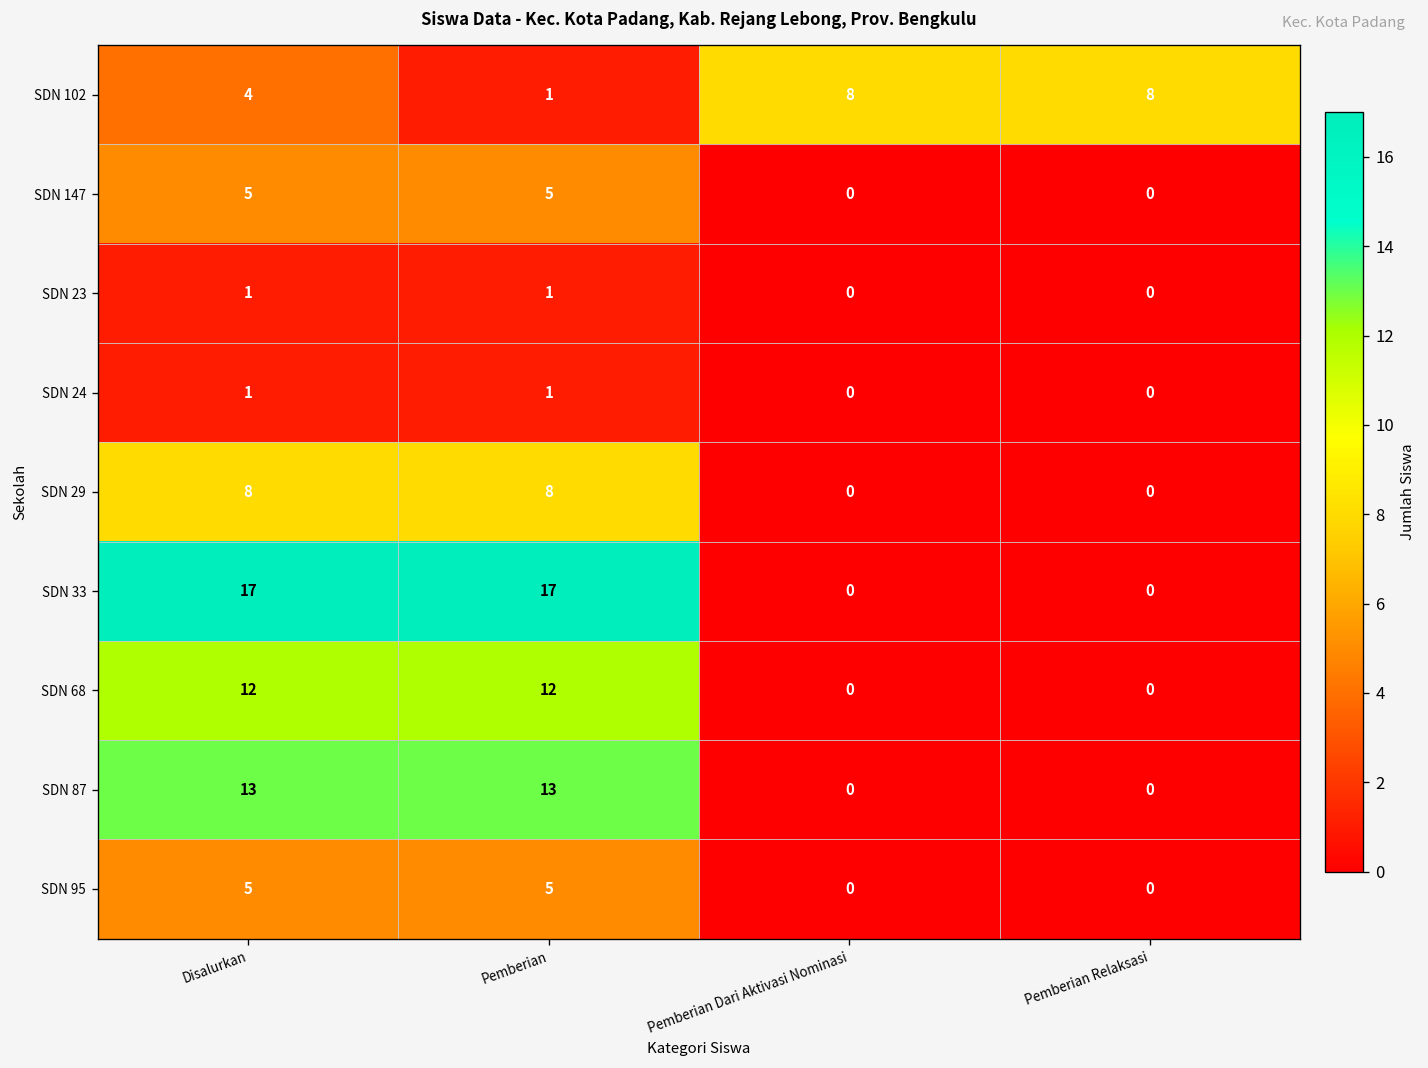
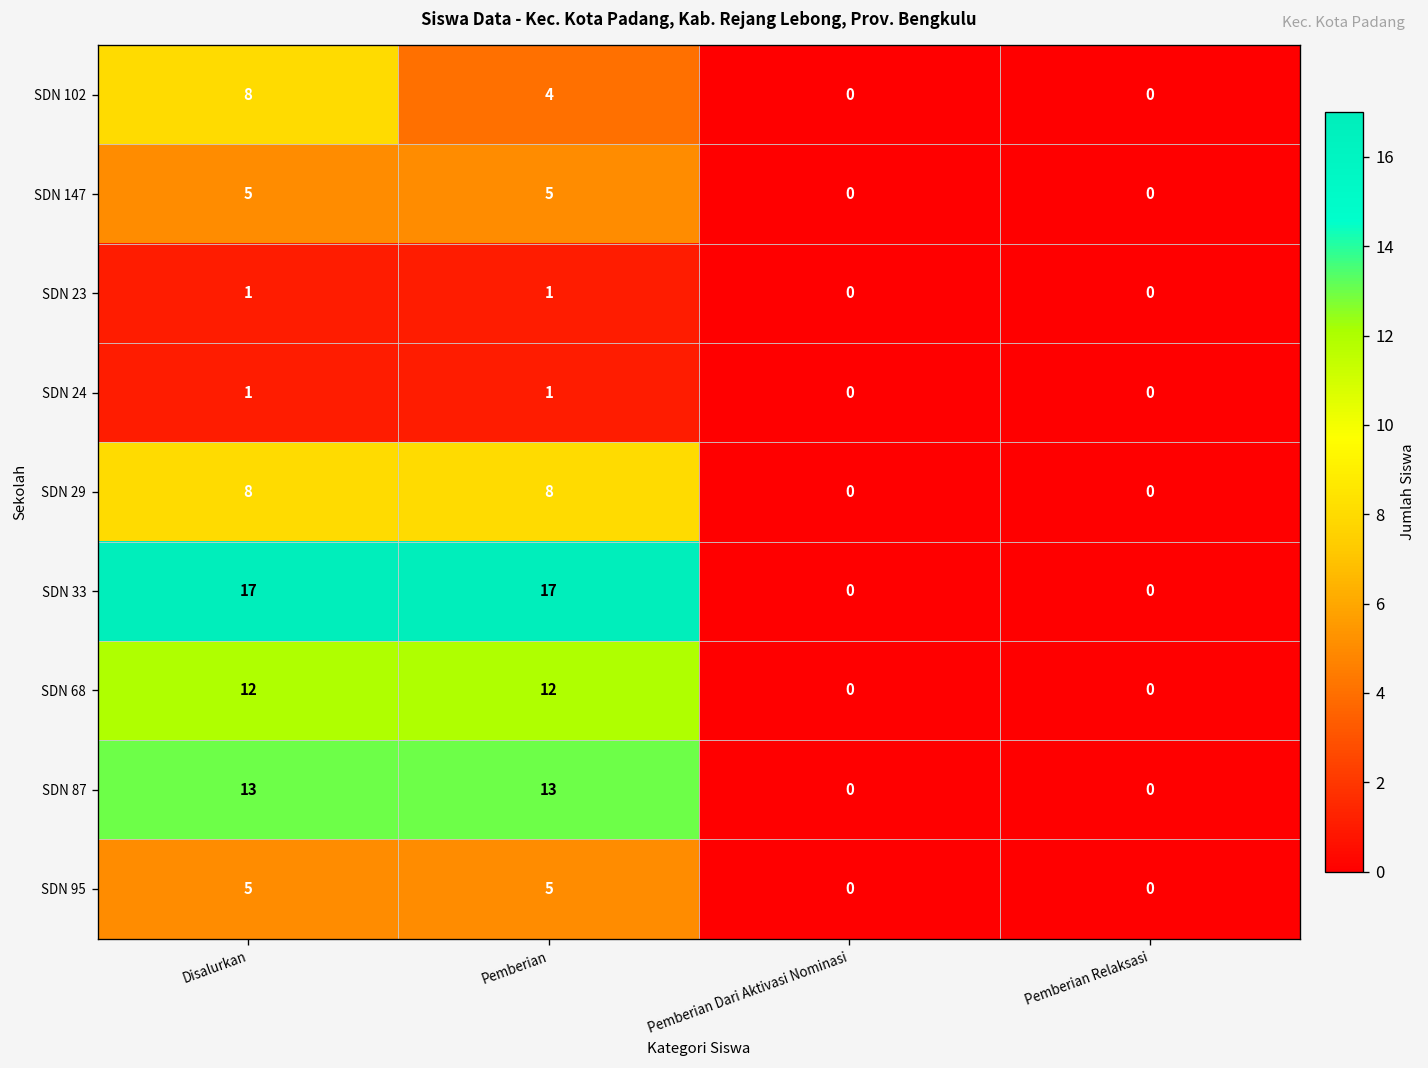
  {
    "SDN 102": {
-     "Disalurkan": 4,
-     "Pemberian": 1,
-     "Pemberian Dari Aktivasi Nominasi": 8,
-     "Pemberian Relaksasi": 8
+     "Disalurkan": 8,
+     "Pemberian": 4,
+     "Pemberian Dari Aktivasi Nominasi": 0,
+     "Pemberian Relaksasi": 0
    },
    "SDN 147": {
      "Disalurkan": 5,
      "Pemberian": 5,
      "Pemberian Dari Aktivasi Nominasi": 0,
      "Pemberian Relaksasi": 0
    },
    "SDN 23": {
      "Disalurkan": 1,
      "Pemberian": 1,
      "Pemberian Dari Aktivasi Nominasi": 0,
      "Pemberian Relaksasi": 0
    },
    "SDN 24": {
      "Disalurkan": 1,
      "Pemberian": 1,
      "Pemberian Dari Aktivasi Nominasi": 0,
      "Pemberian Relaksasi": 0
    },
    "SDN 29": {
      "Disalurkan": 8,
      "Pemberian": 8,
      "Pemberian Dari Aktivasi Nominasi": 0,
      "Pemberian Relaksasi": 0
    },
    "SDN 33": {
      "Disalurkan": 17,
      "Pemberian": 17,
      "Pemberian Dari Aktivasi Nominasi": 0,
      "Pemberian Relaksasi": 0
    },
    "SDN 68": {
      "Disalurkan": 12,
      "Pemberian": 12,
      "Pemberian Dari Aktivasi Nominasi": 0,
      "Pemberian Relaksasi": 0
    },
    "SDN 87": {
      "Disalurkan": 13,
      "Pemberian": 13,
      "Pemberian Dari Aktivasi Nominasi": 0,
      "Pemberian Relaksasi": 0
    },
    "SDN 95": {
      "Disalurkan": 5,
      "Pemberian": 5,
      "Pemberian Dari Aktivasi Nominasi": 0,
      "Pemberian Relaksasi": 0
    }
  }
